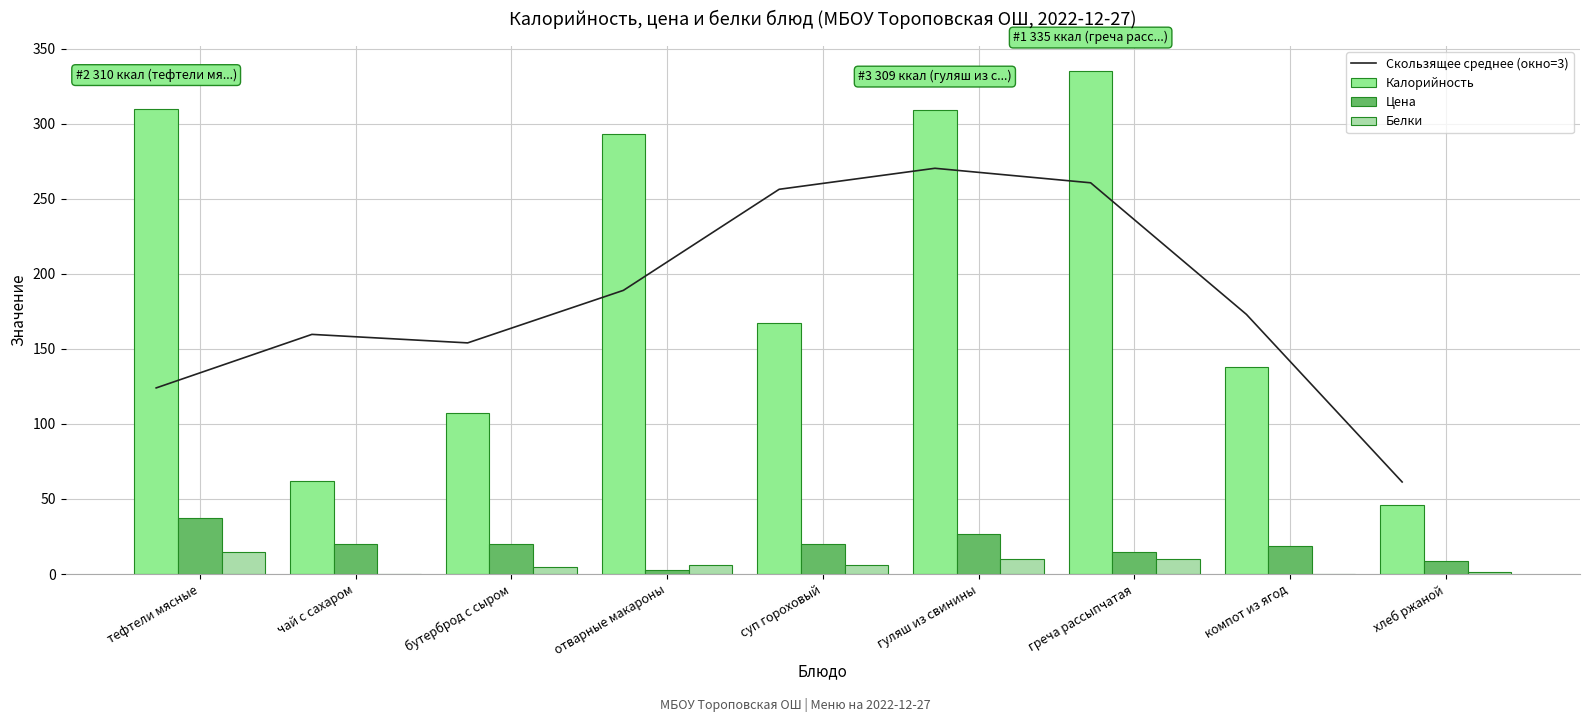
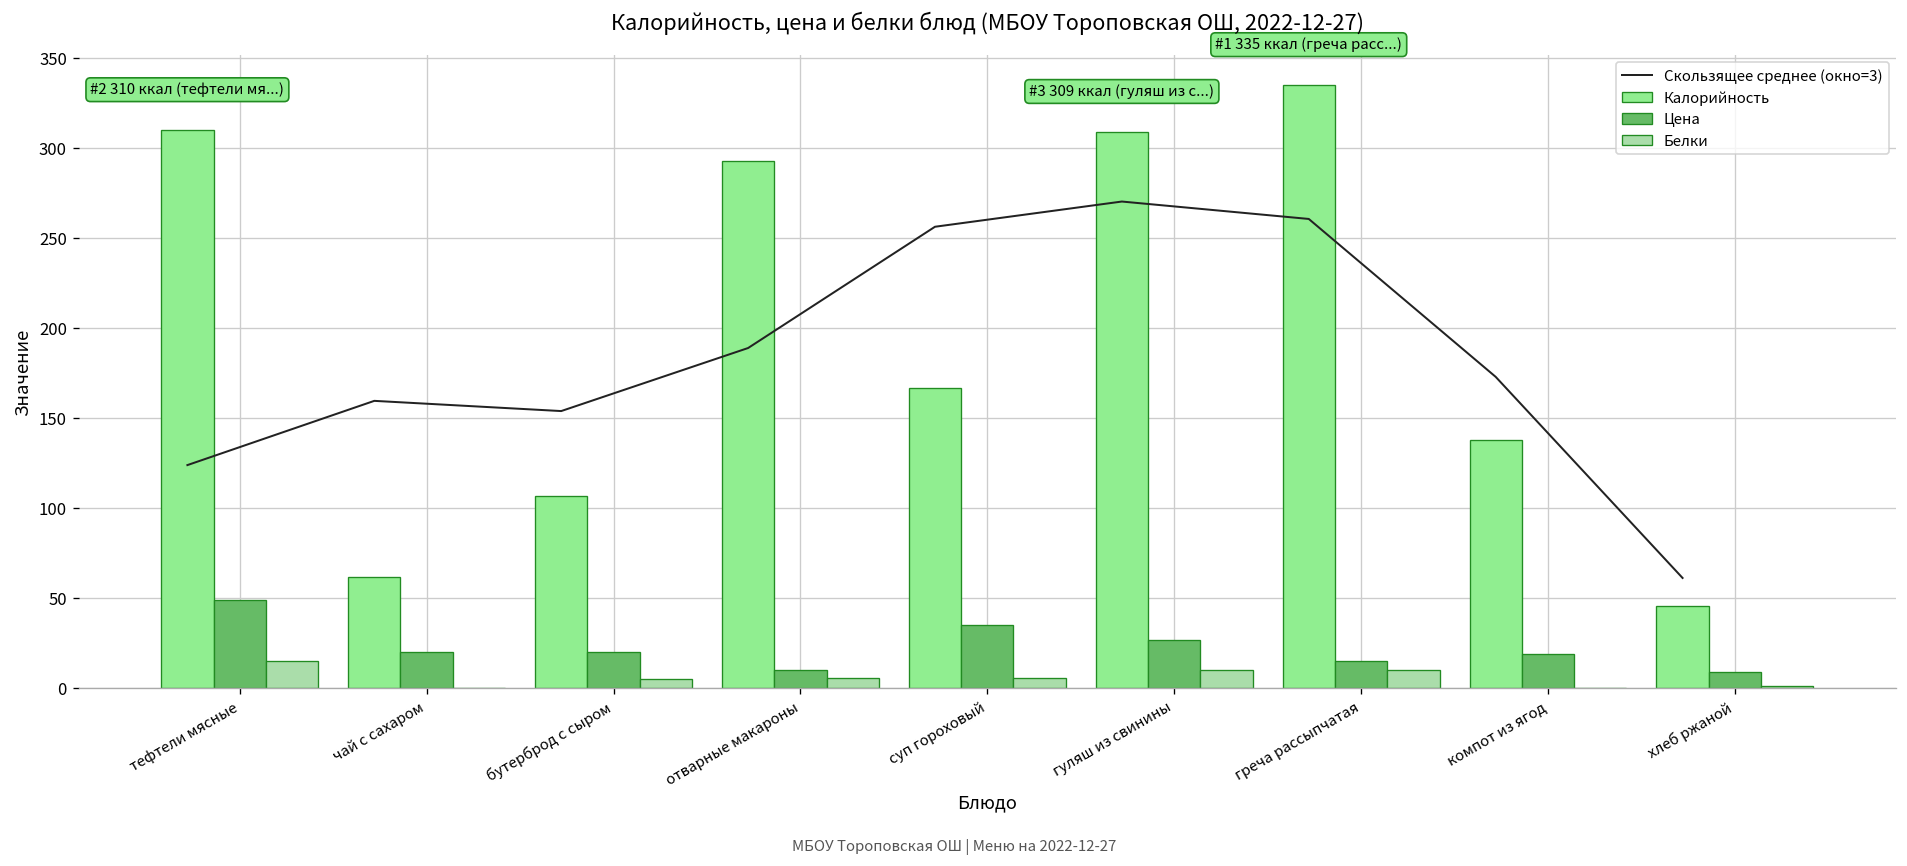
  {
    "Цена": {
-     "тефтели мясные": 37,
+     "тефтели мясные": 49,
      "чай с сахаром": 20,
      "бутерброд с сыром": 20,
-     "отварные макароны": 3,
-     "суп гороховый": 20,
+     "отварные макароны": 10,
+     "суп гороховый": 35,
      "гуляш из свинины": 27,
      "греча рассыпчатая": 15,
      "компот из ягод": 19,
      "хлеб ржаной": 9
    }
  }
